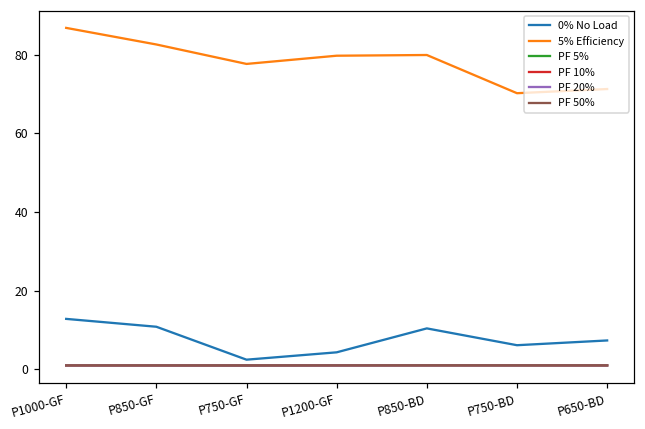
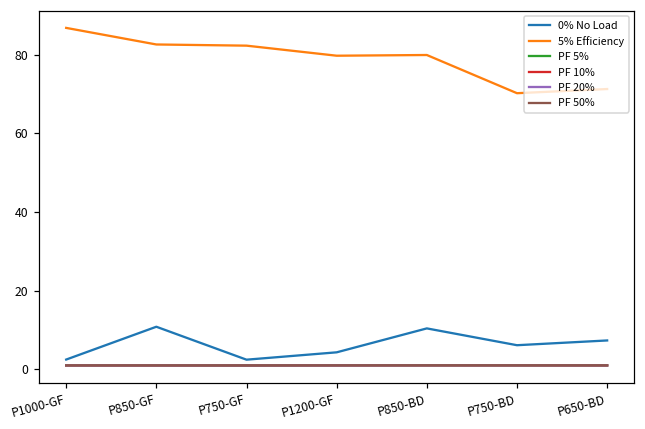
  {
    "0% No Load": {
-     "P1000-GF": 13,
+     "P1000-GF": 2,
      "P850-GF": 11,
      "P750-GF": 2,
      "P1200-GF": 4,
      "P850-BD": 10,
      "P750-BD": 6,
      "P650-BD": 7
    },
    "5% Efficiency": {
      "P1000-GF": 87,
      "P850-GF": 83,
-     "P750-GF": 78,
+     "P750-GF": 82,
      "P1200-GF": 80,
      "P850-BD": 80,
      "P750-BD": 70
    },
    "PF 50%": {
      "P1000-GF": 1,
      "P850-GF": 1,
      "P750-GF": 1,
      "P1200-GF": 1,
      "P850-BD": 1,
      "P750-BD": 1,
      "P650-BD": 1
    }
  }
